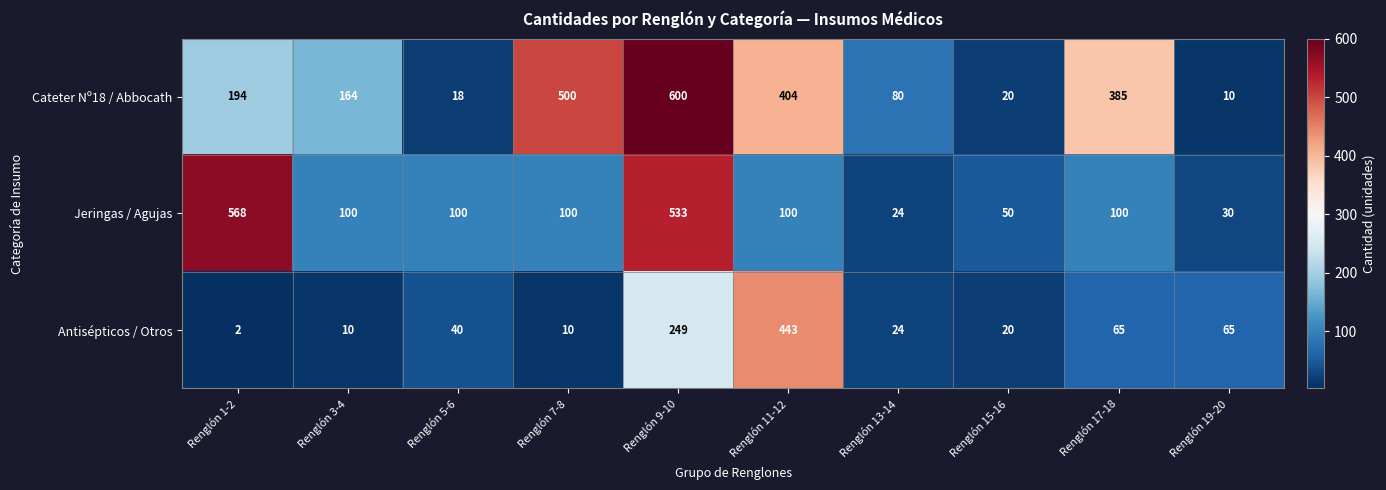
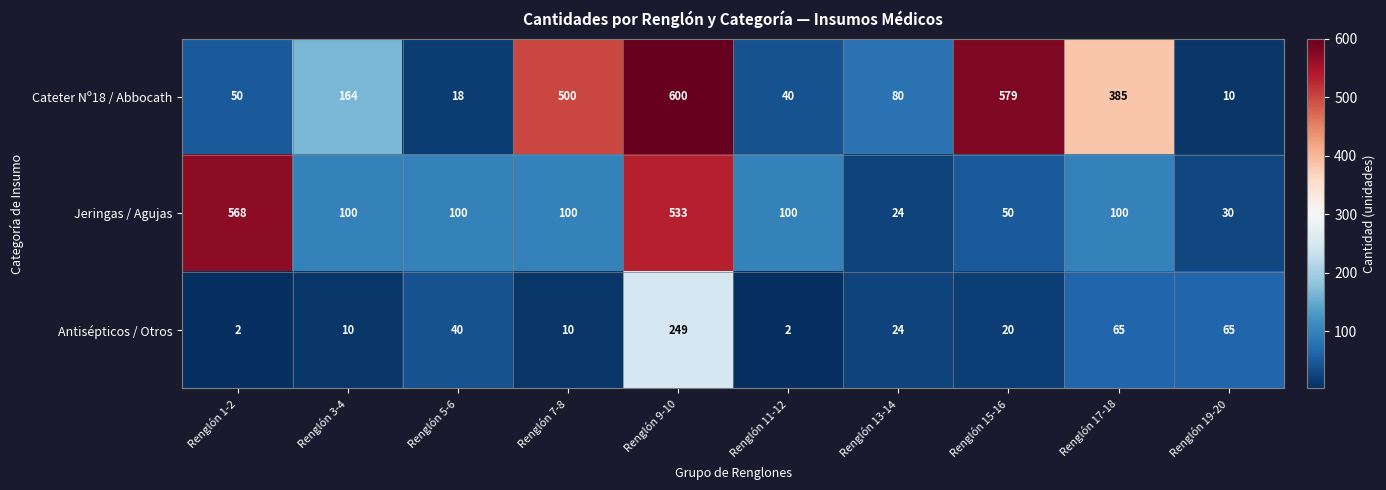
  {
    "Cateter Nº18 / Abbocath": {
-     "Renglón 1-2": 194,
+     "Renglón 1-2": 50,
      "Renglón 3-4": 164,
      "Renglón 5-6": 18,
      "Renglón 7-8": 500,
      "Renglón 9-10": 600,
-     "Renglón 11-12": 404,
+     "Renglón 11-12": 40,
      "Renglón 13-14": 80,
-     "Renglón 15-16": 20,
+     "Renglón 15-16": 579,
      "Renglón 17-18": 385,
      "Renglón 19-20": 10
    },
    "Jeringas / Agujas": {
      "Renglón 1-2": 568,
      "Renglón 3-4": 100,
      "Renglón 5-6": 100,
      "Renglón 7-8": 100,
      "Renglón 9-10": 533,
      "Renglón 11-12": 100,
      "Renglón 13-14": 24,
      "Renglón 15-16": 50,
      "Renglón 17-18": 100,
      "Renglón 19-20": 30
    },
    "Antisépticos / Otros": {
      "Renglón 1-2": 2,
      "Renglón 3-4": 10,
      "Renglón 5-6": 40,
      "Renglón 7-8": 10,
      "Renglón 9-10": 249,
-     "Renglón 11-12": 443,
+     "Renglón 11-12": 2,
      "Renglón 13-14": 24,
      "Renglón 15-16": 20,
      "Renglón 17-18": 65,
      "Renglón 19-20": 65
    }
  }
